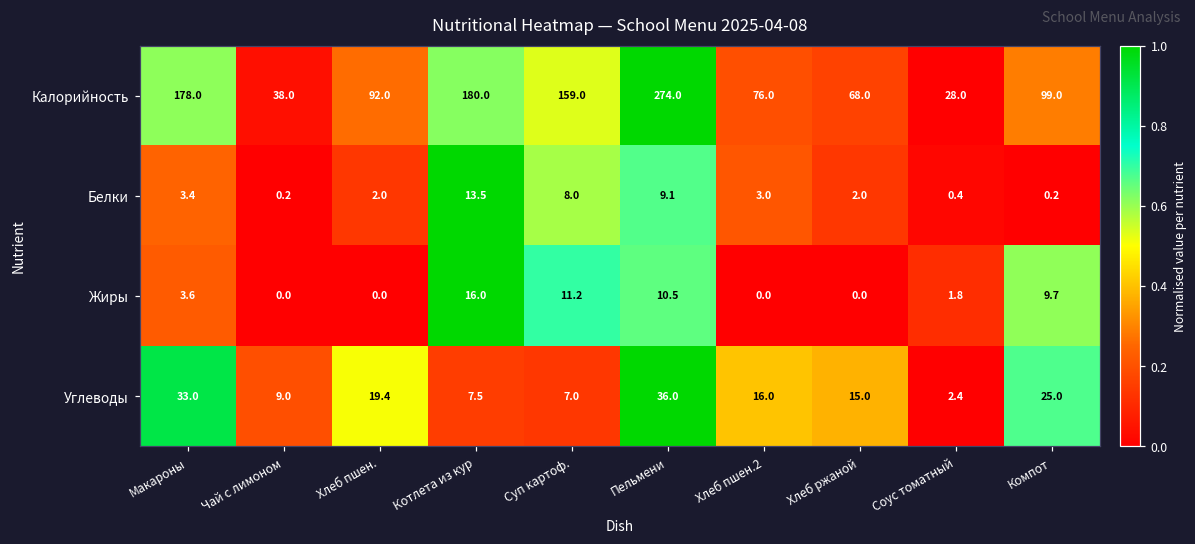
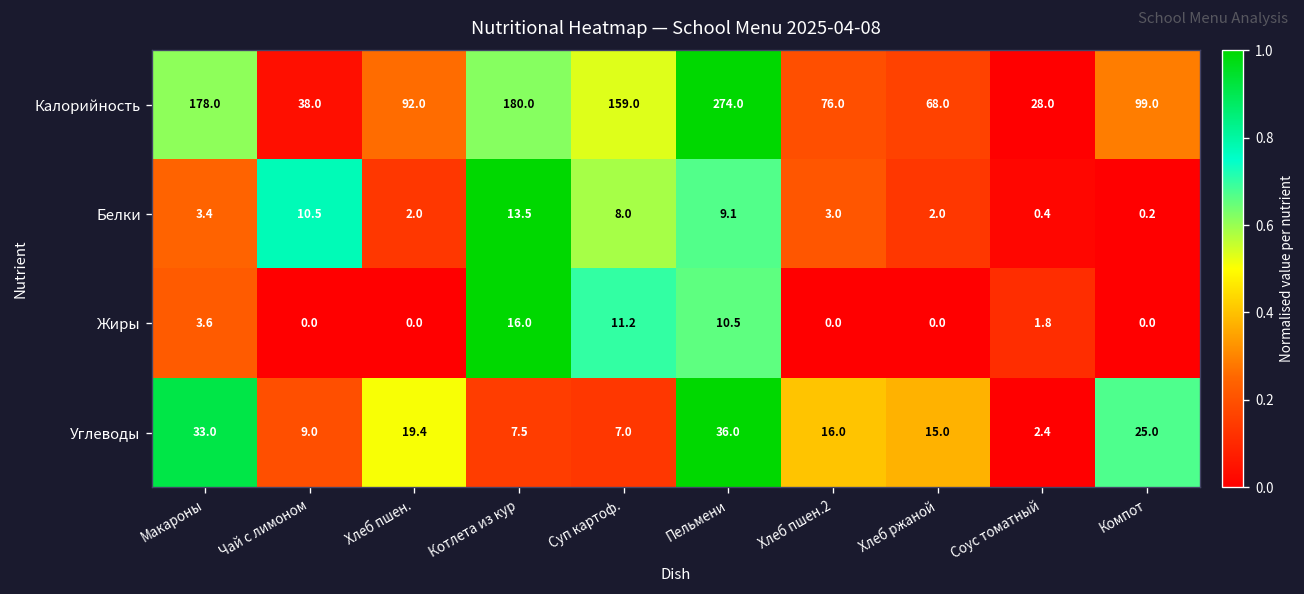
  {
    "Калорийность": {
      "Макароны": 178.0,
      "Чай с лимоном": 38.0,
      "Хлеб пшен.": 92.0,
      "Котлета из кур": 180.0,
      "Суп картоф.": 159.0,
      "Пельмени": 274.0,
      "Хлеб пшен.2": 76.0,
      "Хлеб ржаной": 68.0,
      "Соус томатный": 28.0,
      "Компот": 99.0
    },
    "Белки": {
      "Макароны": 3.4,
-     "Чай с лимоном": 0.2,
+     "Чай с лимоном": 10.5,
      "Хлеб пшен.": 2.0,
      "Котлета из кур": 13.5,
      "Суп картоф.": 8.0,
      "Пельмени": 9.1,
      "Хлеб пшен.2": 3.0,
      "Хлеб ржаной": 2.0,
      "Соус томатный": 0.4,
      "Компот": 0.2
    },
    "Жиры": {
      "Макароны": 3.6,
      "Чай с лимоном": 0.0,
      "Хлеб пшен.": 0.0,
      "Котлета из кур": 16.0,
      "Суп картоф.": 11.2,
      "Пельмени": 10.5,
      "Хлеб пшен.2": 0.0,
      "Хлеб ржаной": 0.0,
      "Соус томатный": 1.8,
-     "Компот": 9.7
+     "Компот": 0.0
    },
    "Углеводы": {
      "Макароны": 33.0,
      "Чай с лимоном": 9.0,
      "Хлеб пшен.": 19.4,
      "Котлета из кур": 7.5,
      "Суп картоф.": 7.0,
      "Пельмени": 36.0,
      "Хлеб пшен.2": 16.0,
      "Хлеб ржаной": 15.0,
      "Соус томатный": 2.4,
      "Компот": 25.0
    }
  }
